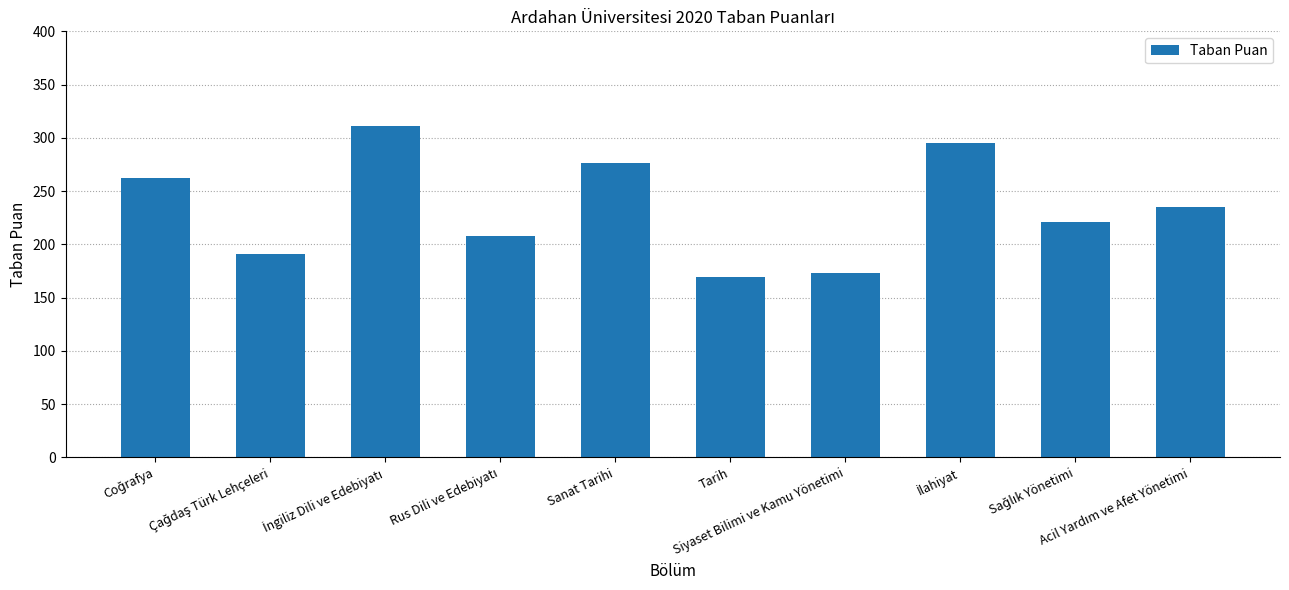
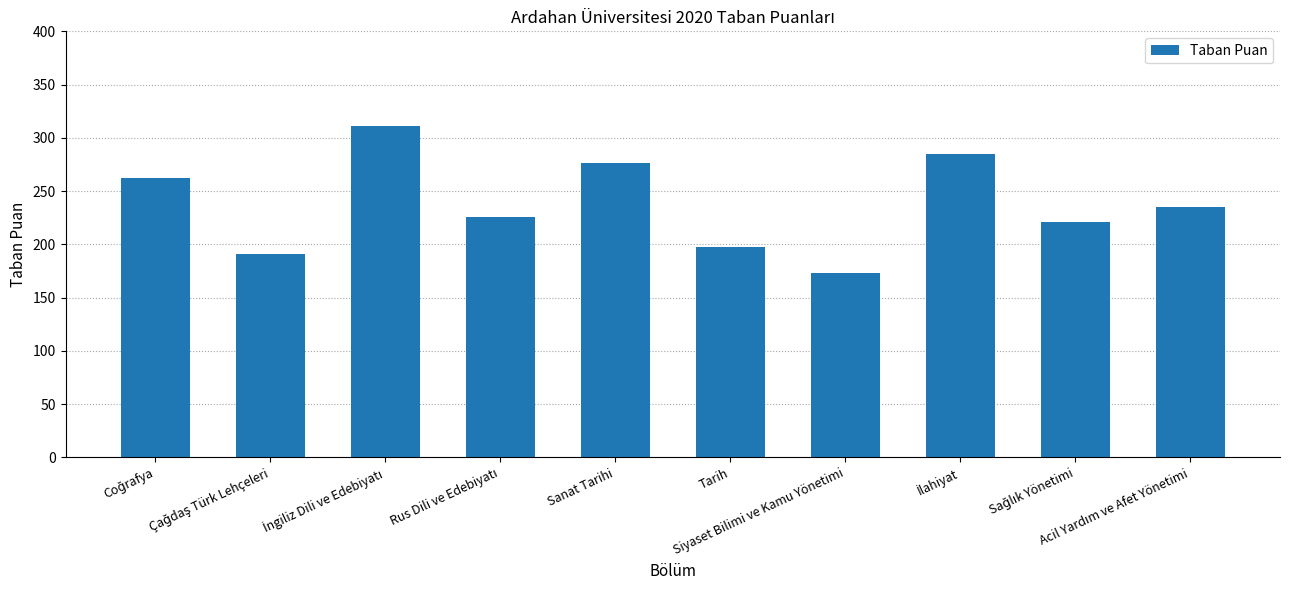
  {
    "Coğrafya": 262,
    "Çağdaş Türk Lehçeleri": 191,
    "İngiliz Dili ve Edebiyatı": 311,
-   "Rus Dili ve Edebiyatı": 208,
+   "Rus Dili ve Edebiyatı": 226,
    "Sanat Tarihi": 276,
-   "Tarih": 170,
+   "Tarih": 197,
    "Siyaset Bilimi ve Kamu Yönetimi": 174,
-   "İlahiyat": 295,
+   "İlahiyat": 285,
    "Sağlık Yönetimi": 221,
    "Acil Yardım ve Afet Yönetimi": 235
  }
